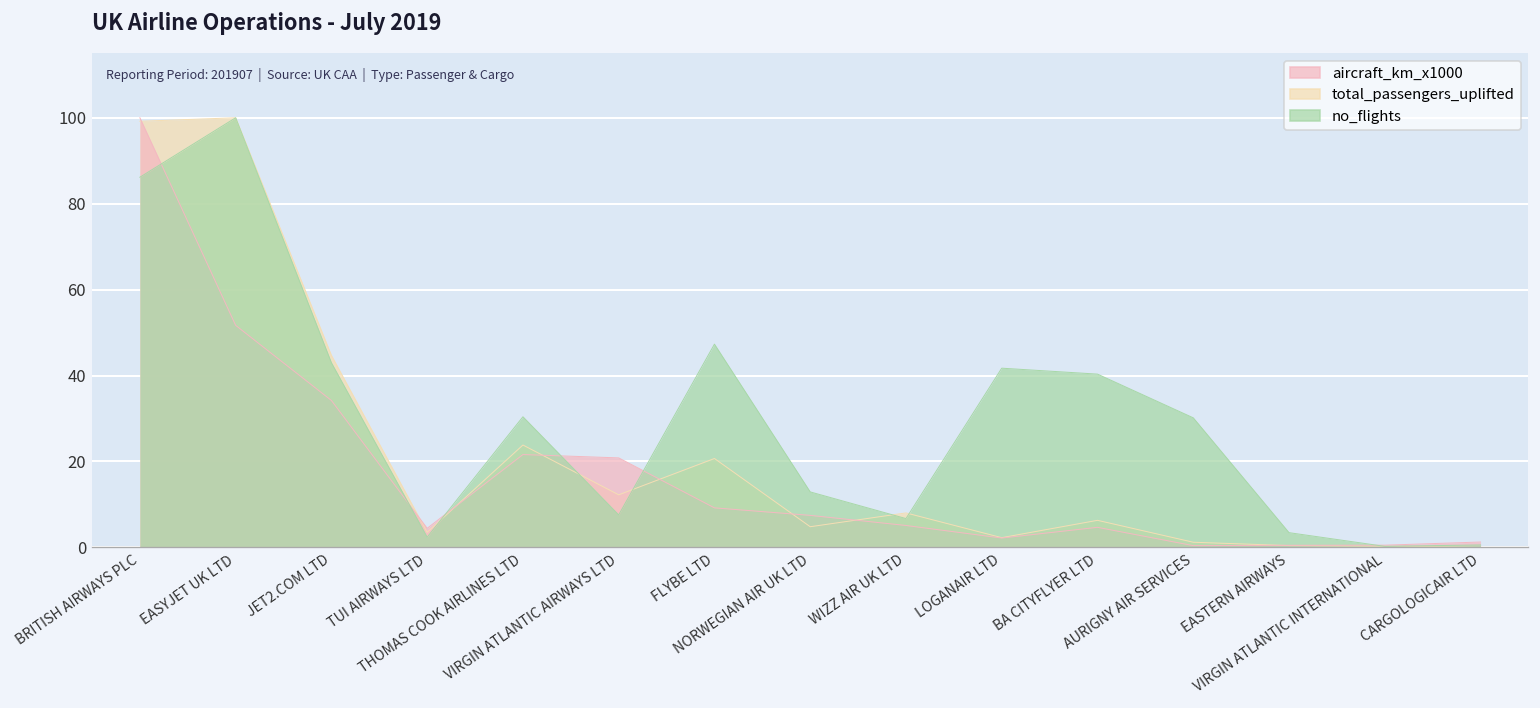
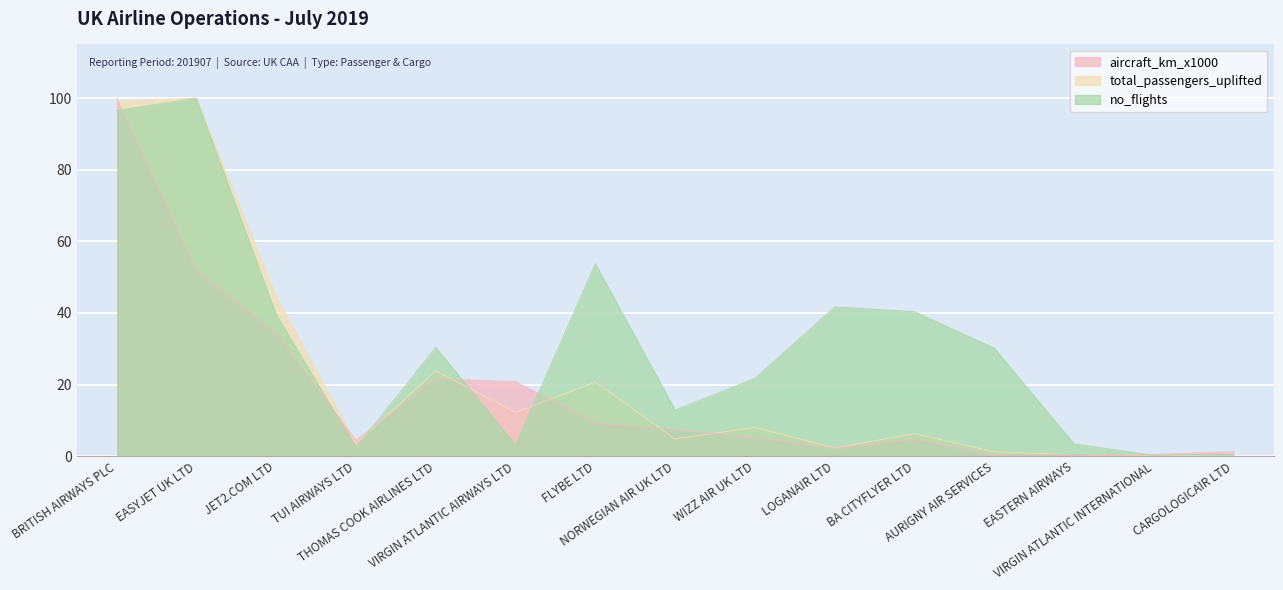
  {
    "no_flights": {
-     "BRITISH AIRWAYS PLC": 86,
-     "JET2.COM LTD": 43,
+     "BRITISH AIRWAYS PLC": 97,
+     "JET2.COM LTD": 40,
      "TUI AIRWAYS LTD": 2,
      "THOMAS COOK AIRLINES LTD": 30,
-     "VIRGIN ATLANTIC AIRWAYS LTD": 8,
-     "FLYBE LTD": 47,
+     "VIRGIN ATLANTIC AIRWAYS LTD": 3,
+     "FLYBE LTD": 54,
      "NORWEGIAN AIR UK LTD": 13,
-     "WIZZ AIR UK LTD": 7,
+     "WIZZ AIR UK LTD": 22,
      "LOGANAIR LTD": 42,
      "BA CITYFLYER LTD": 40,
      "AURIGNY AIR SERVICES": 30,
      "EASTERN AIRWAYS": 3
    }
  }
